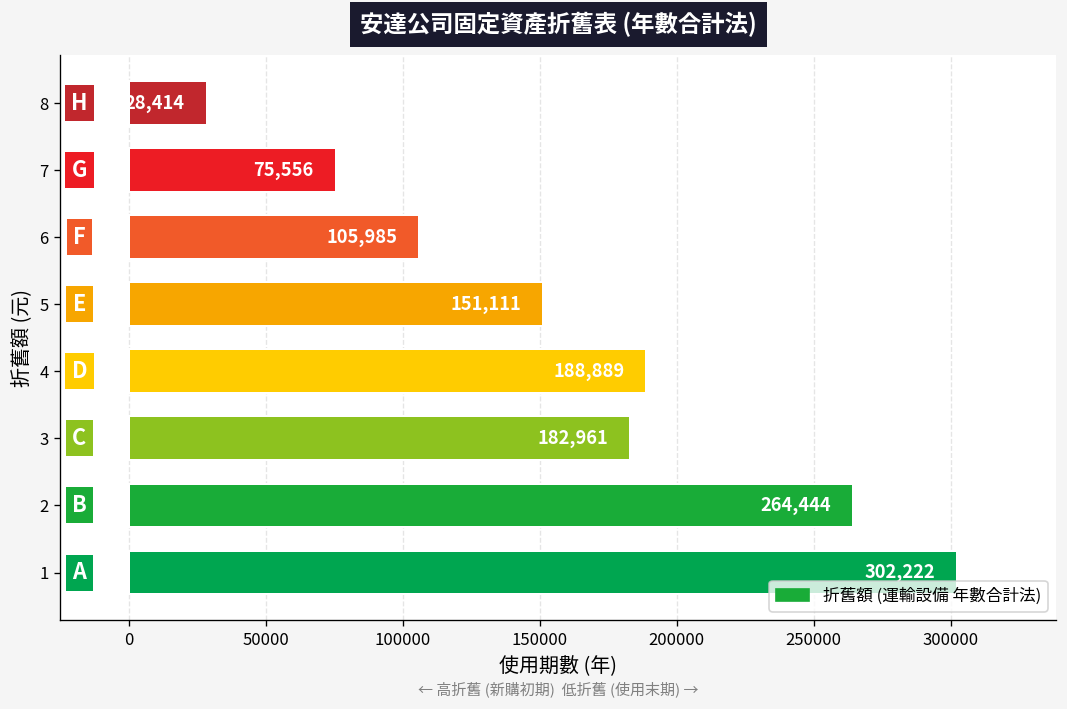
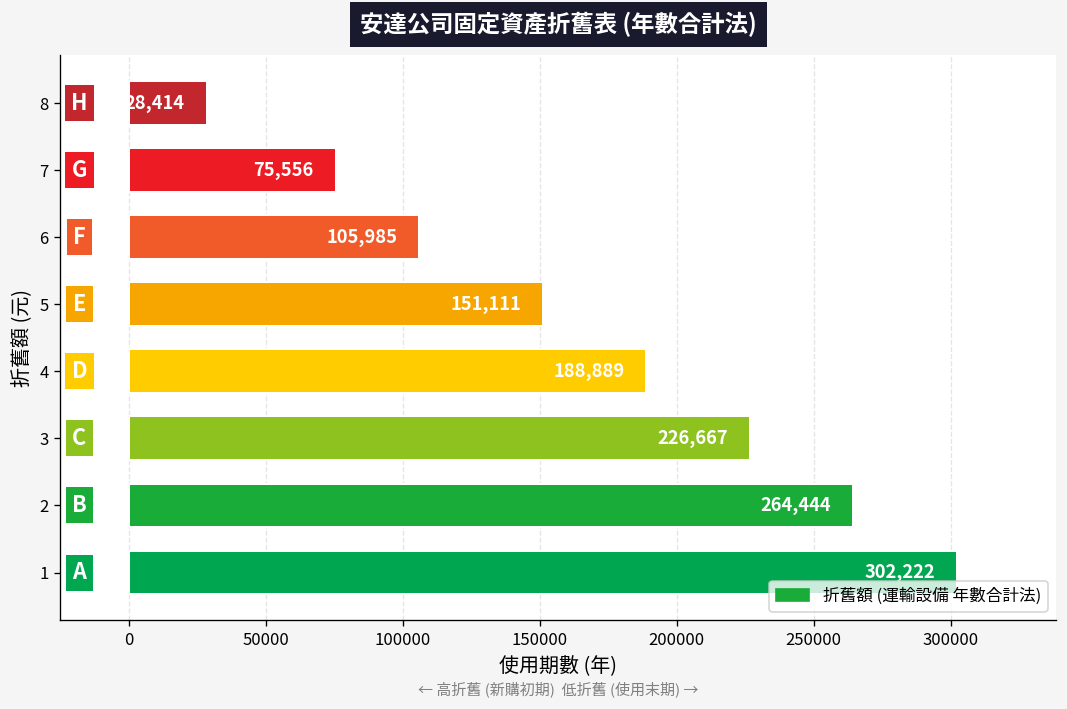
  {
    "8": "28,414",
    "7": "75,556",
    "6": "105,985",
    "5": "151,111",
    "4": "188,889",
-   "3": "182,961",
+   "3": "226,667",
    "2": "264,444"
  }
